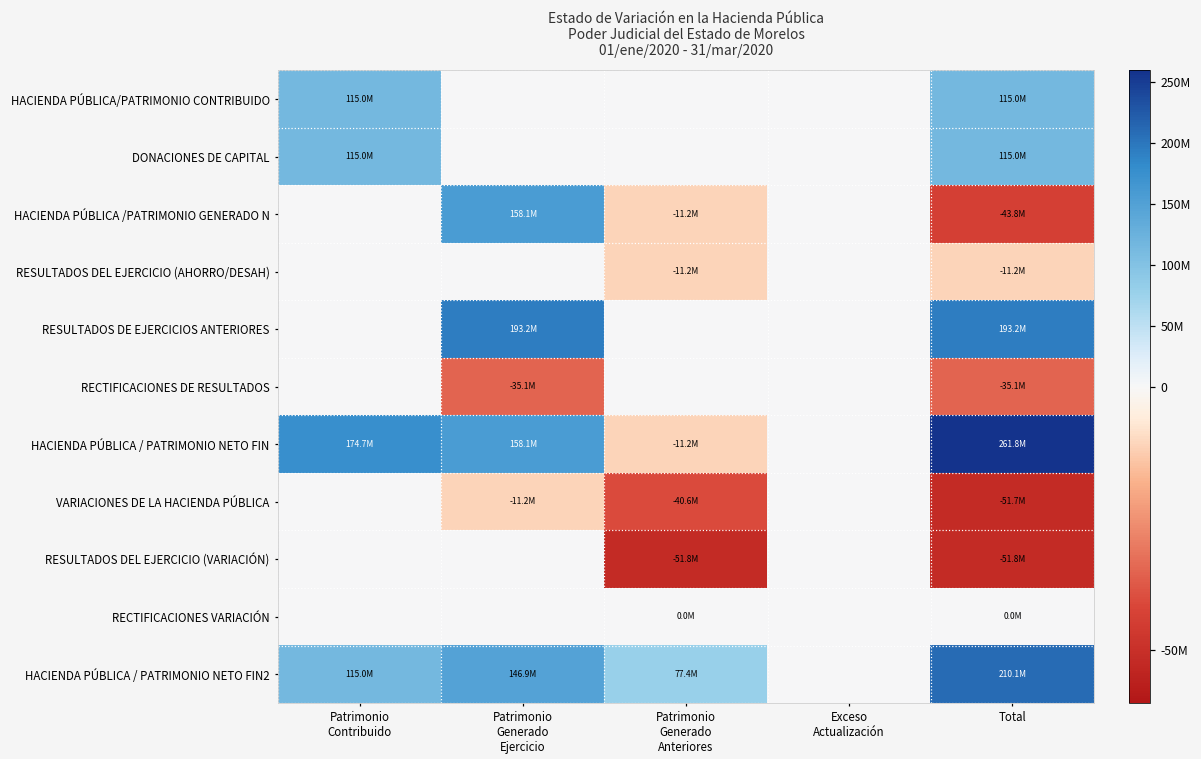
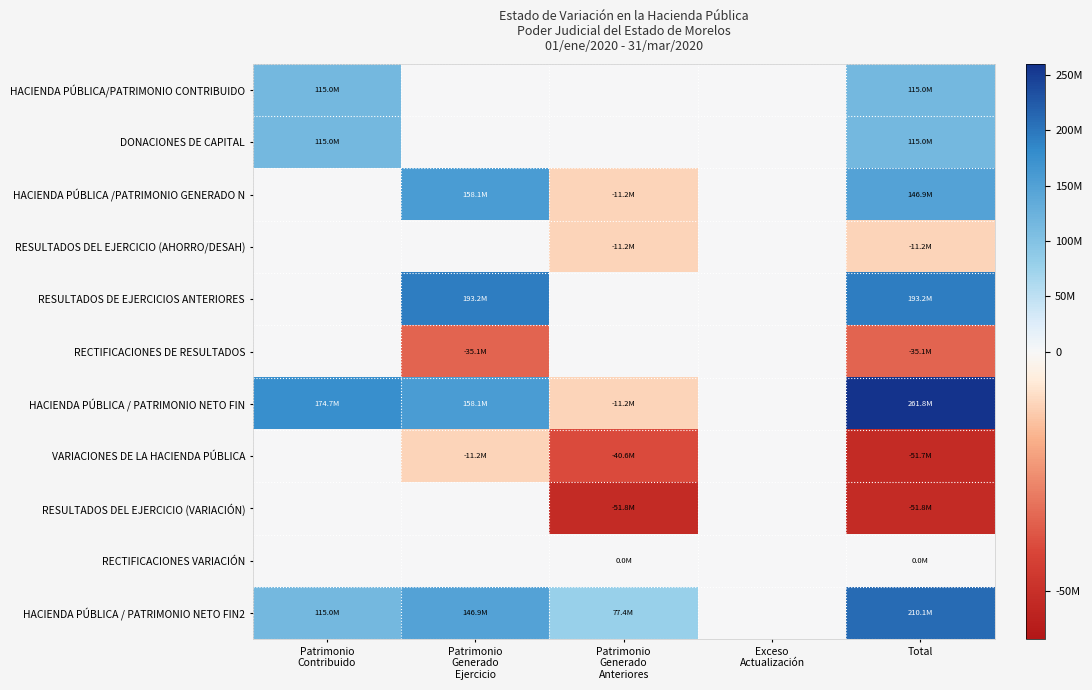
  {
    "HACIENDA PÚBLICA/PATRIMONIO CONTRIBUIDO": {
      "Patrimonio Contribuido": "115.0M",
      "Total": "115.0M"
    },
    "DONACIONES DE CAPITAL": {
      "Patrimonio Contribuido": "115.0M",
      "Total": "115.0M"
    },
    "HACIENDA PÚBLICA /PATRIMONIO GENERADO N": {
      "Patrimonio Generado Ejercicio": "158.1M",
      "Patrimonio Generado Anteriores": "-11.2M",
-     "Total": "-43.8M"
+     "Total": "146.9M"
    },
    "RESULTADOS DEL EJERCICIO (AHORRO/DESAH)": {
      "Patrimonio Generado Anteriores": "-11.2M",
      "Total": "-11.2M"
    },
    "RESULTADOS DE EJERCICIOS ANTERIORES": {
      "Patrimonio Generado Ejercicio": "193.2M",
      "Total": "193.2M"
    },
    "RECTIFICACIONES DE RESULTADOS": {
      "Patrimonio Generado Ejercicio": "-35.1M",
      "Total": "-35.1M"
    },
    "HACIENDA PÚBLICA / PATRIMONIO NETO FIN": {
      "Patrimonio Contribuido": "174.7M",
      "Patrimonio Generado Ejercicio": "158.1M",
      "Patrimonio Generado Anteriores": "-11.2M",
      "Total": "261.8M"
    },
    "VARIACIONES DE LA HACIENDA PÚBLICA": {
      "Patrimonio Generado Ejercicio": "-11.2M",
      "Patrimonio Generado Anteriores": "-40.6M",
      "Total": "-51.7M"
    },
    "RESULTADOS DEL EJERCICIO (VARIACIÓN)": {
      "Patrimonio Generado Anteriores": "-51.8M",
      "Total": "-51.8M"
    },
    "RECTIFICACIONES VARIACIÓN": {
      "Patrimonio Generado Anteriores": "0.0M",
      "Total": "0.0M"
    },
    "HACIENDA PÚBLICA / PATRIMONIO NETO FIN2": {
      "Patrimonio Contribuido": "115.0M",
      "Patrimonio Generado Ejercicio": "146.9M",
      "Patrimonio Generado Anteriores": "77.4M",
      "Total": "210.1M"
    }
  }
